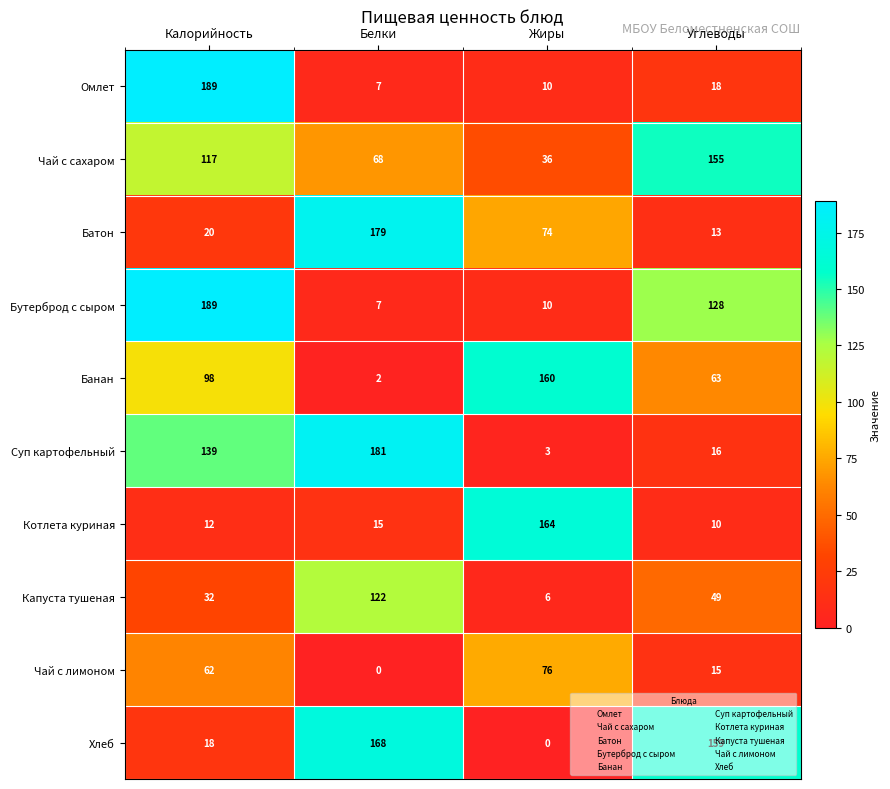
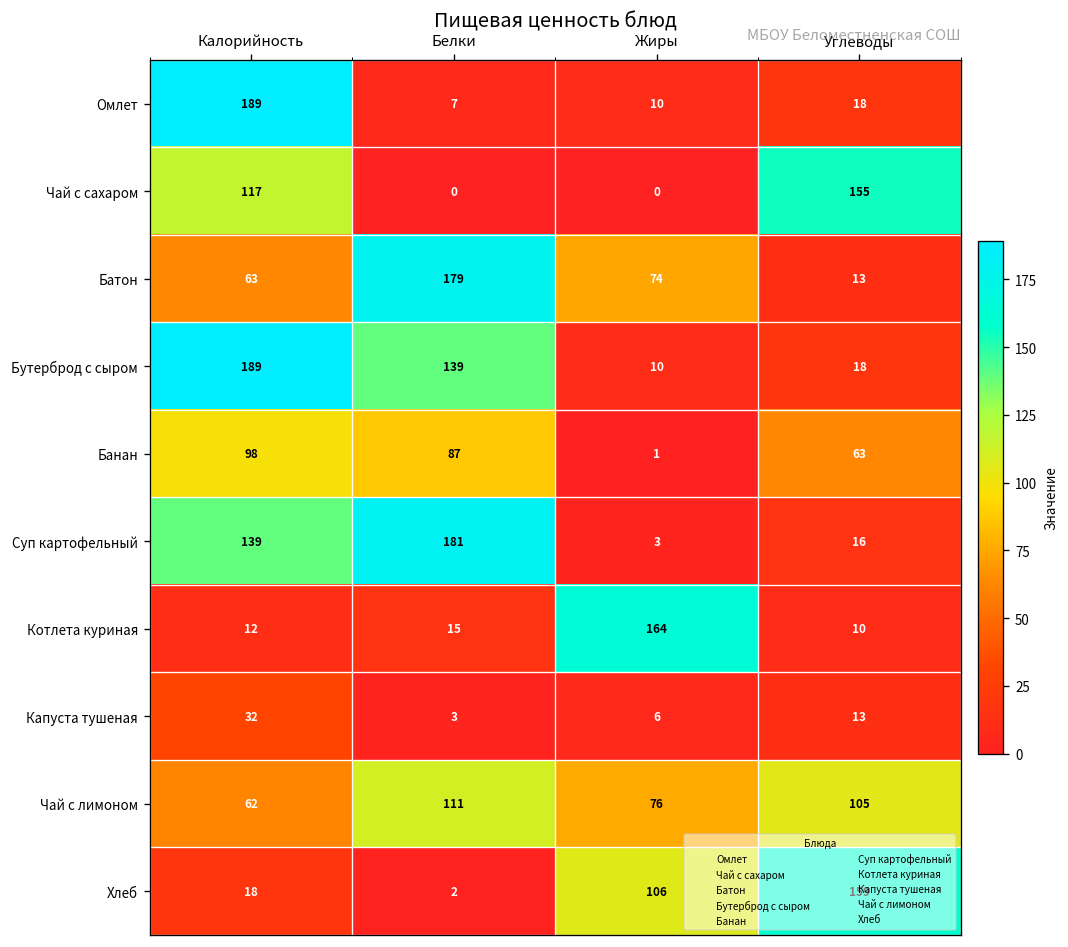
  {
    "Омлет": {
      "Калорийность": 189,
      "Белки": 7,
      "Жиры": 10,
      "Углеводы": 18
    },
    "Чай с сахаром": {
      "Калорийность": 117,
-     "Белки": 68,
-     "Жиры": 36,
+     "Белки": 0,
+     "Жиры": 0,
      "Углеводы": 155
    },
    "Батон": {
-     "Калорийность": 20,
+     "Калорийность": 63,
      "Белки": 179,
      "Жиры": 74,
      "Углеводы": 13
    },
    "Бутерброд с сыром": {
      "Калорийность": 189,
-     "Белки": 7,
+     "Белки": 139,
      "Жиры": 10,
-     "Углеводы": 128
+     "Углеводы": 18
    },
    "Банан": {
      "Калорийность": 98,
-     "Белки": 2,
-     "Жиры": 160,
+     "Белки": 87,
+     "Жиры": 1,
      "Углеводы": 63
    },
    "Суп картофельный": {
      "Калорийность": 139,
      "Белки": 181,
      "Жиры": 3,
      "Углеводы": 16
    },
    "Котлета куриная": {
      "Калорийность": 12,
      "Белки": 15,
      "Жиры": 164,
      "Углеводы": 10
    },
    "Капуста тушеная": {
      "Калорийность": 32,
-     "Белки": 122,
+     "Белки": 3,
      "Жиры": 6,
-     "Углеводы": 49
+     "Углеводы": 13
    },
    "Чай с лимоном": {
      "Калорийность": 62,
-     "Белки": 0,
+     "Белки": 111,
      "Жиры": 76,
-     "Углеводы": 15
+     "Углеводы": 105
    },
    "Хлеб": {
      "Калорийность": 18,
-     "Белки": 168,
-     "Жиры": 0
+     "Белки": 2,
+     "Жиры": 106
    }
  }
